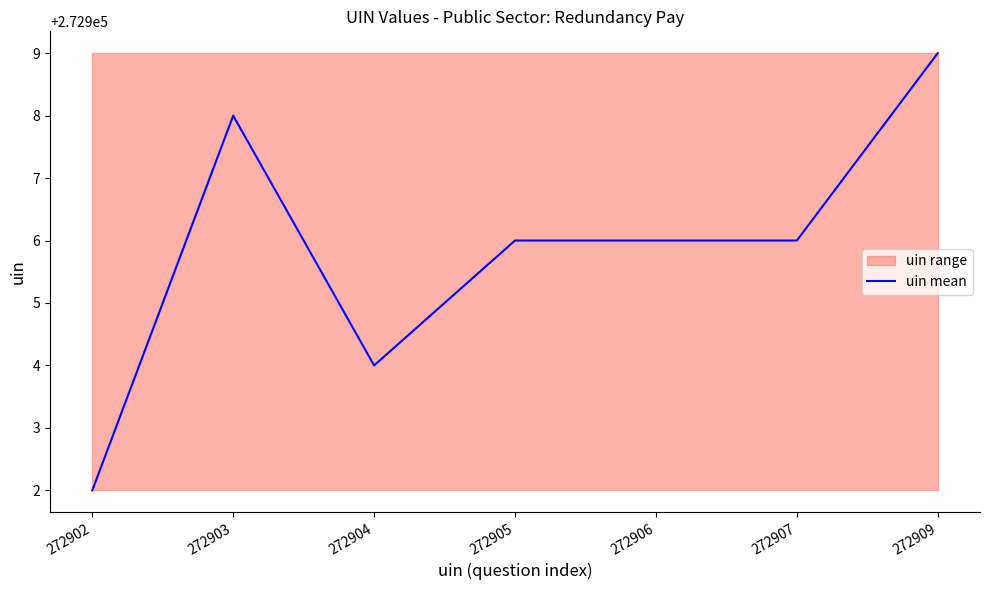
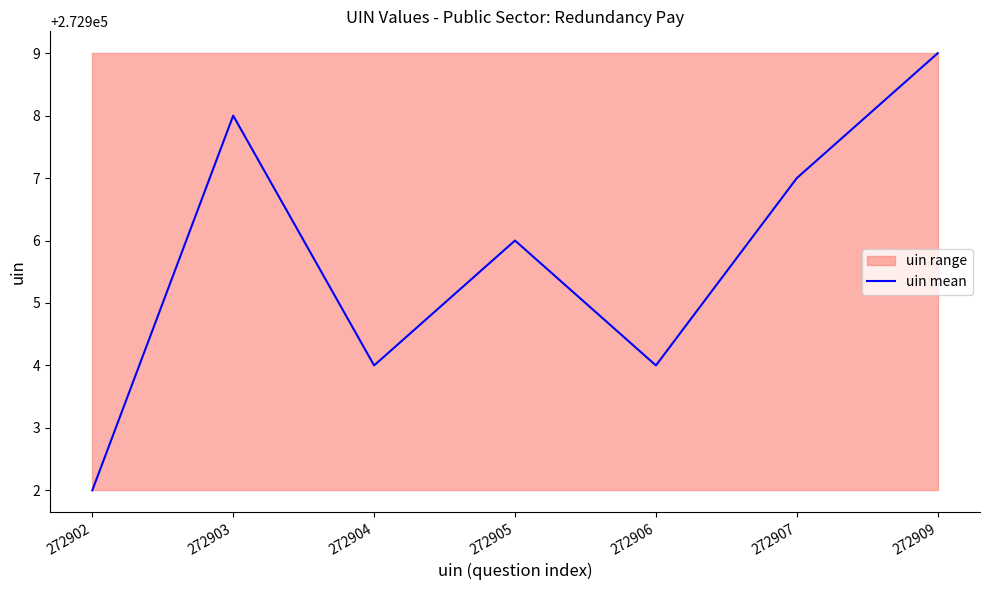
  {
    "uin mean": {
      "272902": 272902,
      "272903": 272908,
      "272904": 272904,
      "272905": 272906,
-     "272906": 272906,
-     "272907": 272906
+     "272906": 272904,
+     "272907": 272907
    },
    "uin range": {
      "272902": 272909,
      "272903": 272909,
      "272904": 272909,
      "272905": 272909,
      "272906": 272909,
      "272907": 272909
    }
  }
